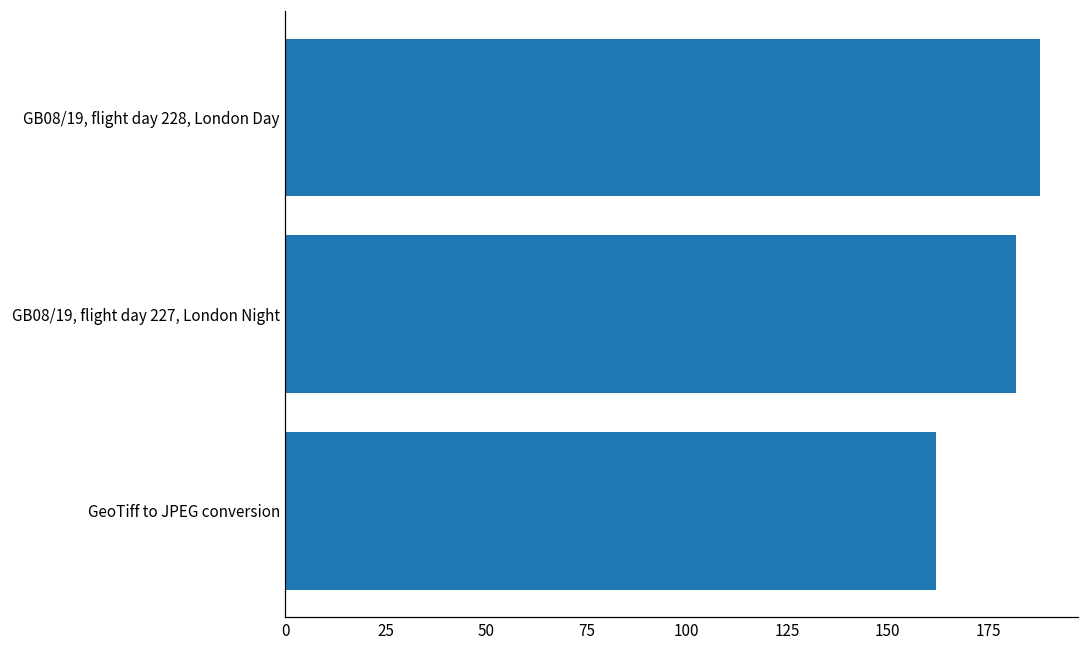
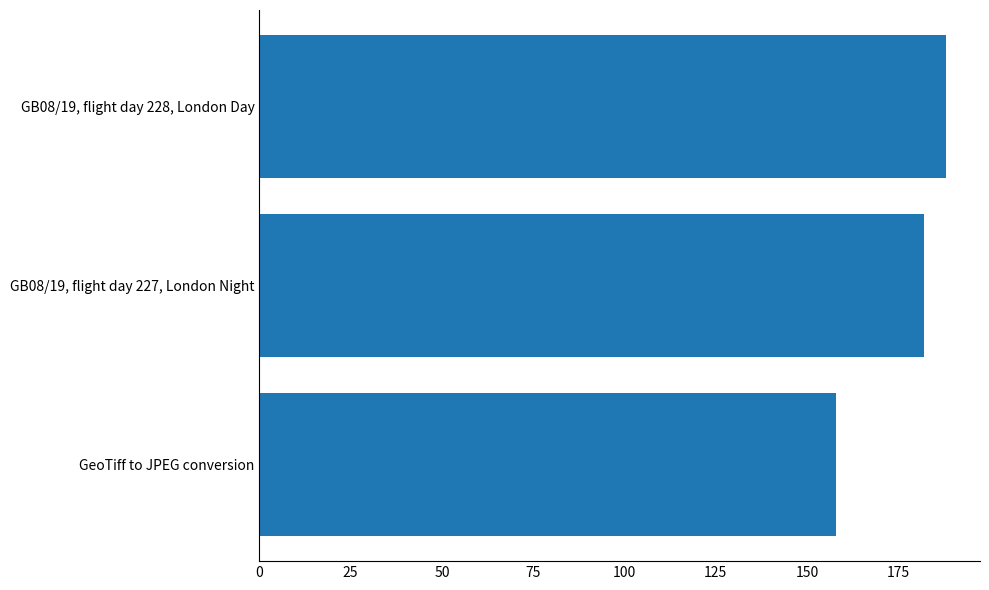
  {
    "GB08/19, flight day 228, London Day": 188,
    "GB08/19, flight day 227, London Night": 182,
-   "GeoTiff to JPEG conversion": 162
+   "GeoTiff to JPEG conversion": 158
  }
